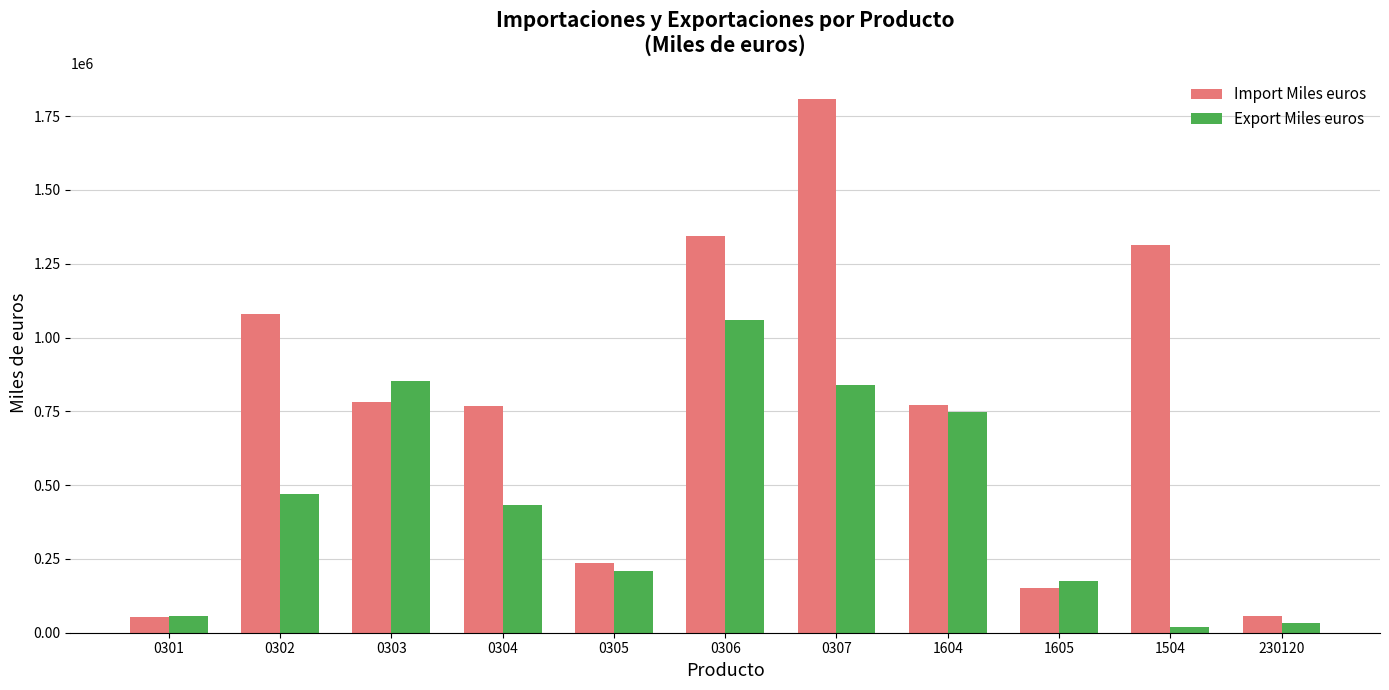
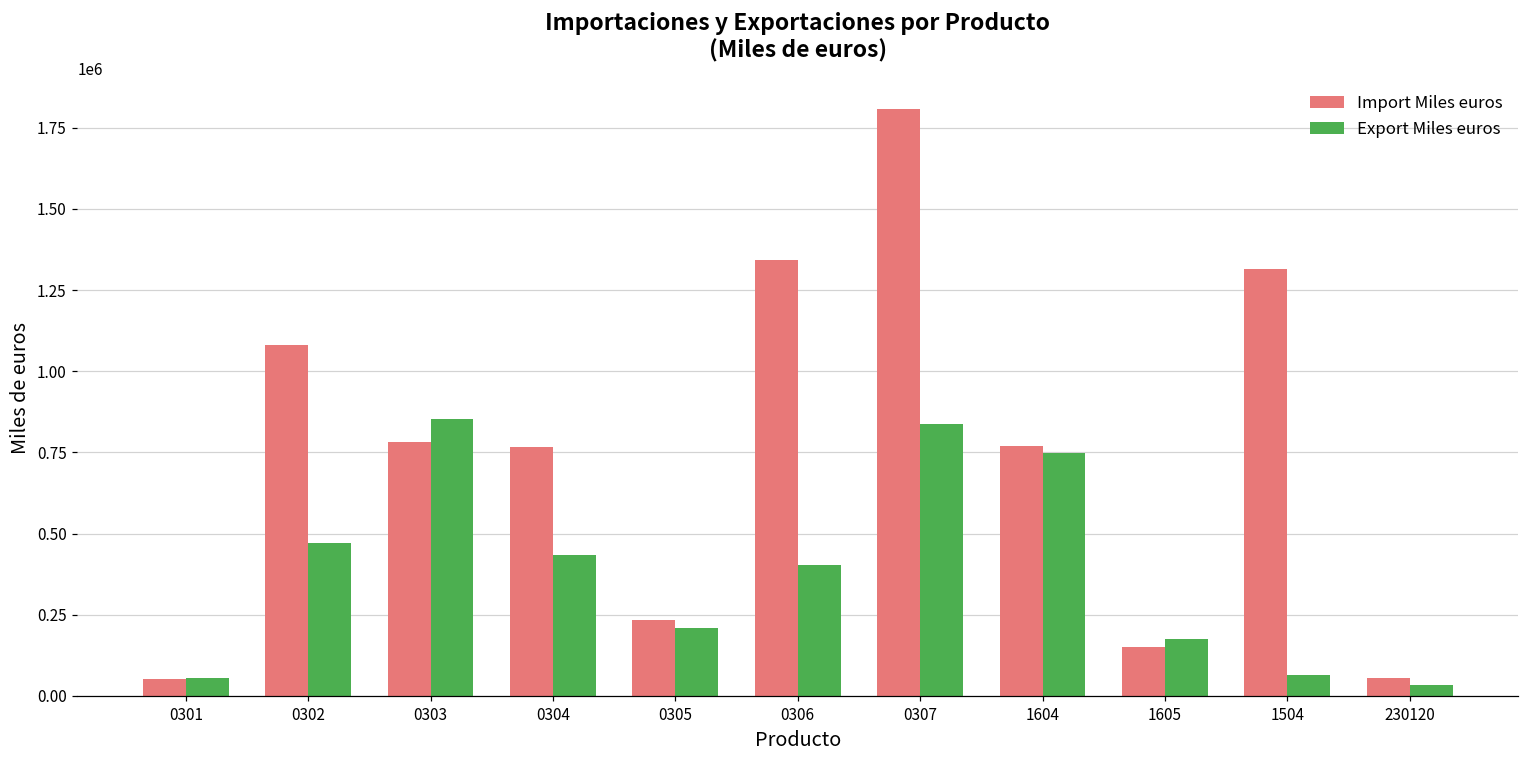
  {
    "Import Miles euros": {
      "0301": 50000,
      "0302": 1080000,
      "0303": 780000,
      "0304": 770000,
      "0305": 240000,
      "0306": 1340000,
      "0307": 1810000,
      "1604": 770000,
      "1605": 150000,
      "1504": 1320000,
      "230120": 60000
    },
    "Export Miles euros": {
      "0301": 60000,
      "0302": 470000,
      "0303": 850000,
      "0304": 430000,
      "0305": 210000,
-     "0306": 1060000,
+     "0306": 400000,
      "0307": 840000,
      "1604": 750000,
      "1605": 180000,
-     "1504": 20000,
+     "1504": 70000,
      "230120": 30000
    }
  }
